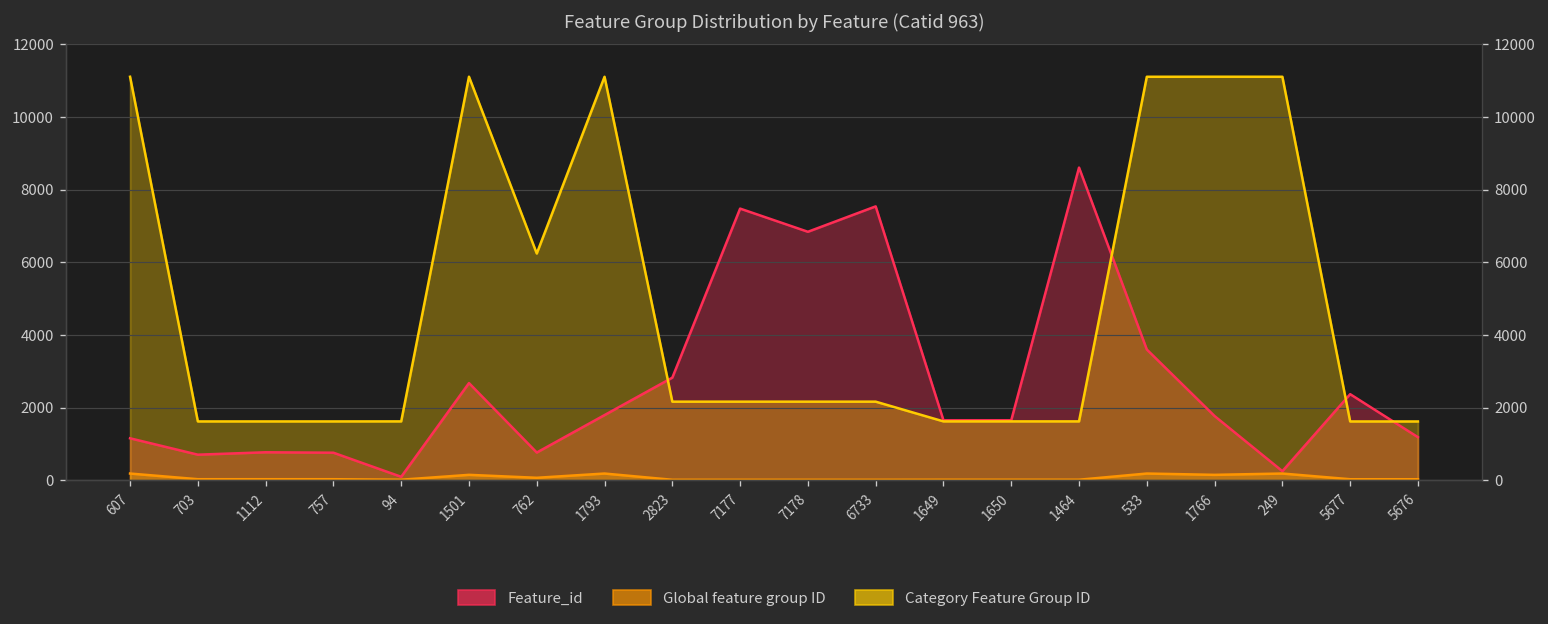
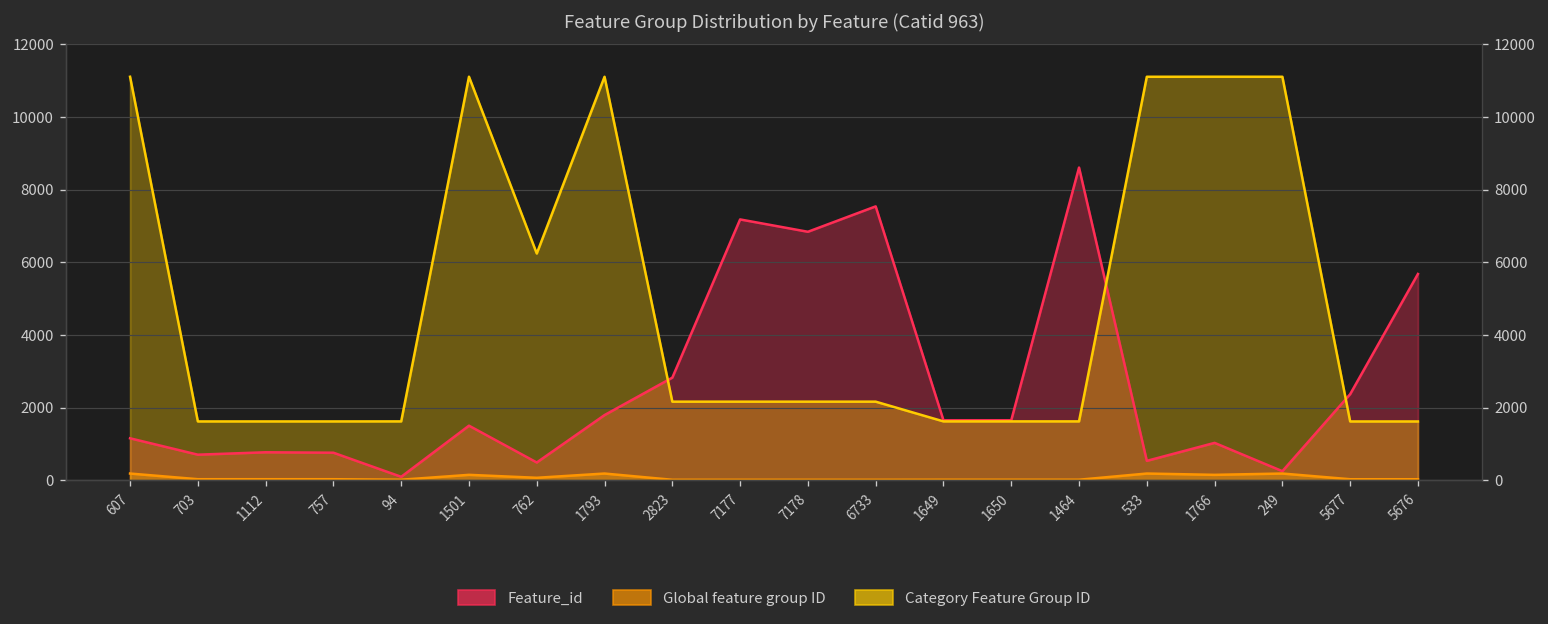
  {
    "Feature_id": {
      "607": 1200,
      "703": 700,
      "1112": 800,
      "757": 800,
-     "1501": 2700,
-     "762": 800,
+     "1501": 1500,
+     "762": 500,
      "1793": 1800,
      "2823": 2800,
-     "7177": 7500,
+     "7177": 7200,
      "7178": 6800,
      "6733": 7500,
      "1464": 8600,
-     "533": 3600,
-     "1766": 1800,
+     "533": 500,
+     "1766": 1000,
      "5677": 2400,
-     "5676": 1200
+     "5676": 5700
    }
  }
